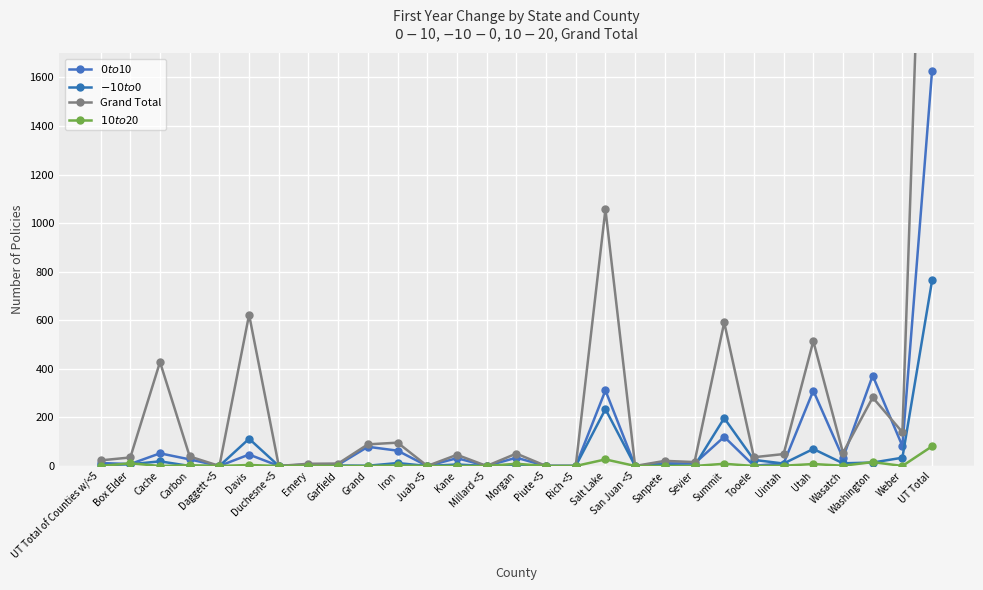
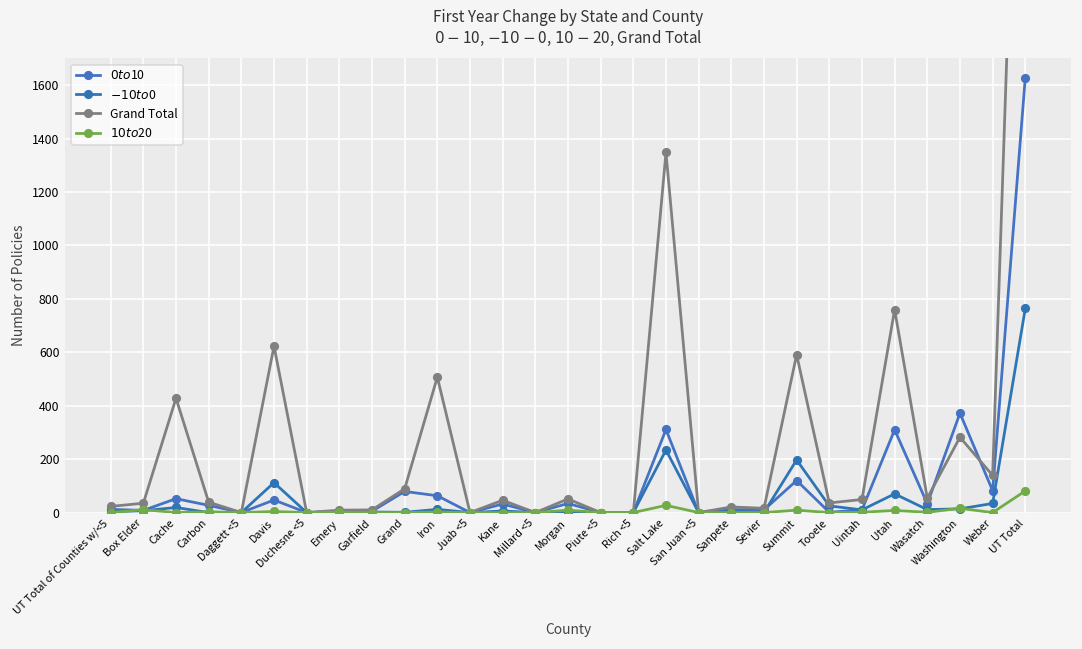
  {
    "Grand Total": {
      "UT Total of Counties w/<5": 20,
      "Box Elder": 40,
      "Cache": 430,
      "Carbon": 40,
      "Davis": 620,
-     "Iron": 100,
+     "Iron": 510,
      "Kane": 50,
      "Morgan": 50,
-     "Salt Lake": 1060,
+     "Salt Lake": 1350,
      "Summit": 590,
      "Tooele": 40,
      "Uintah": 50,
-     "Utah": 510,
+     "Utah": 760,
      "Wasatch": 50,
      "Washington": 280,
      "Weber": 140
    }
  }
